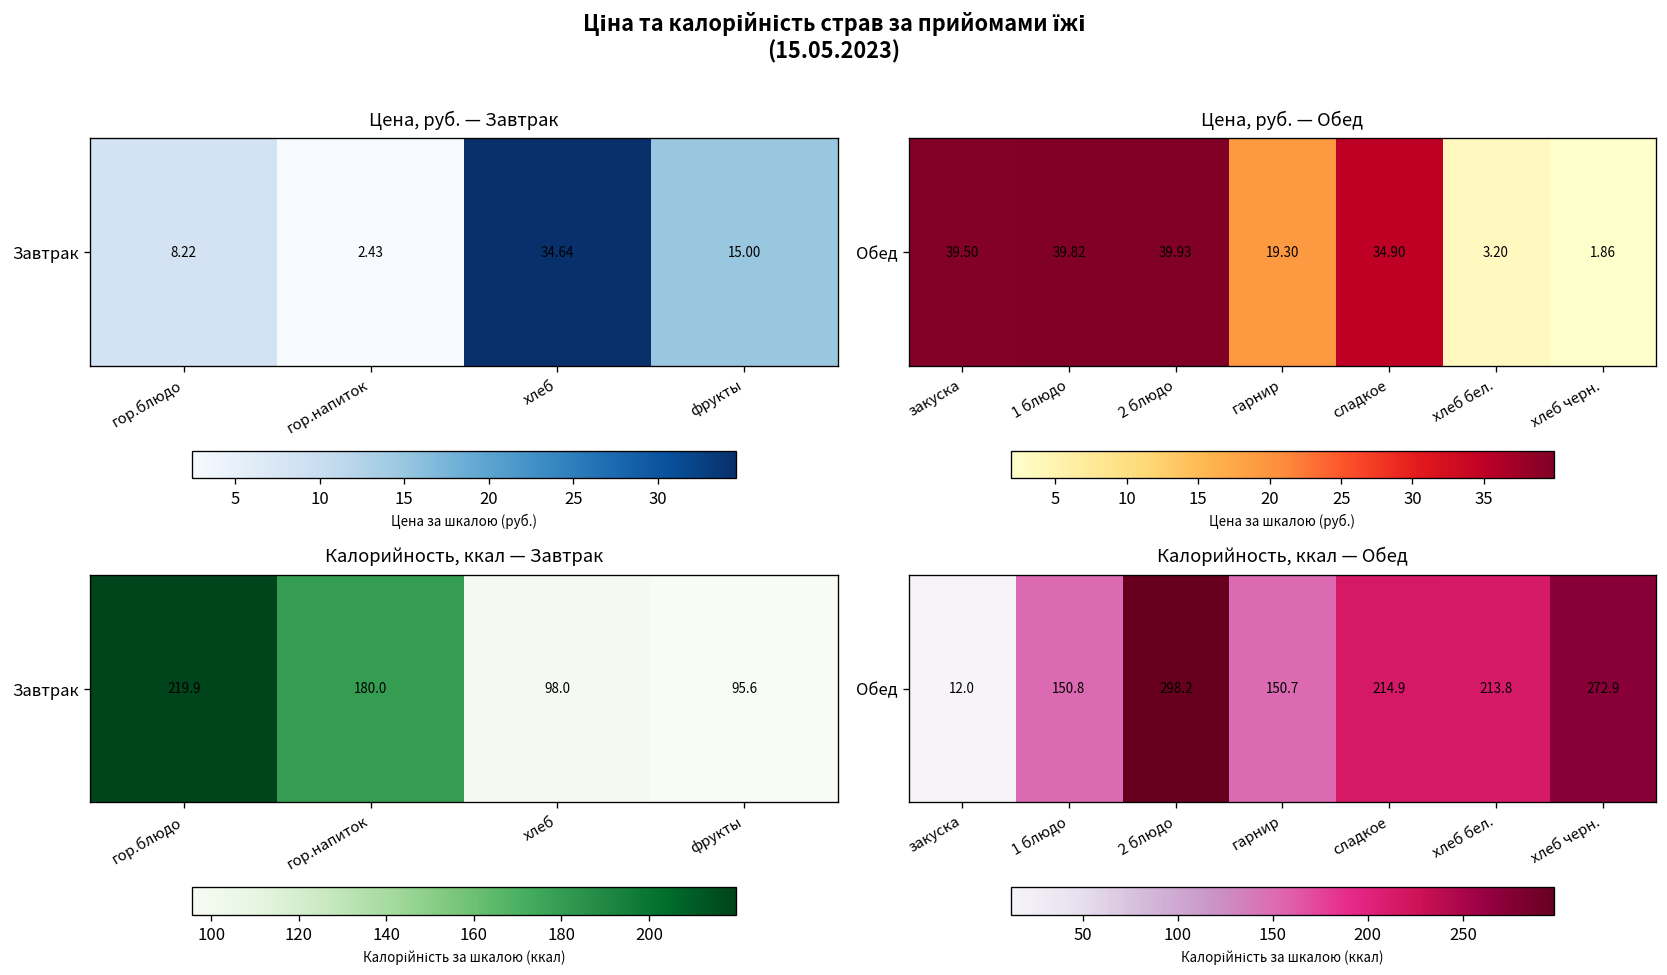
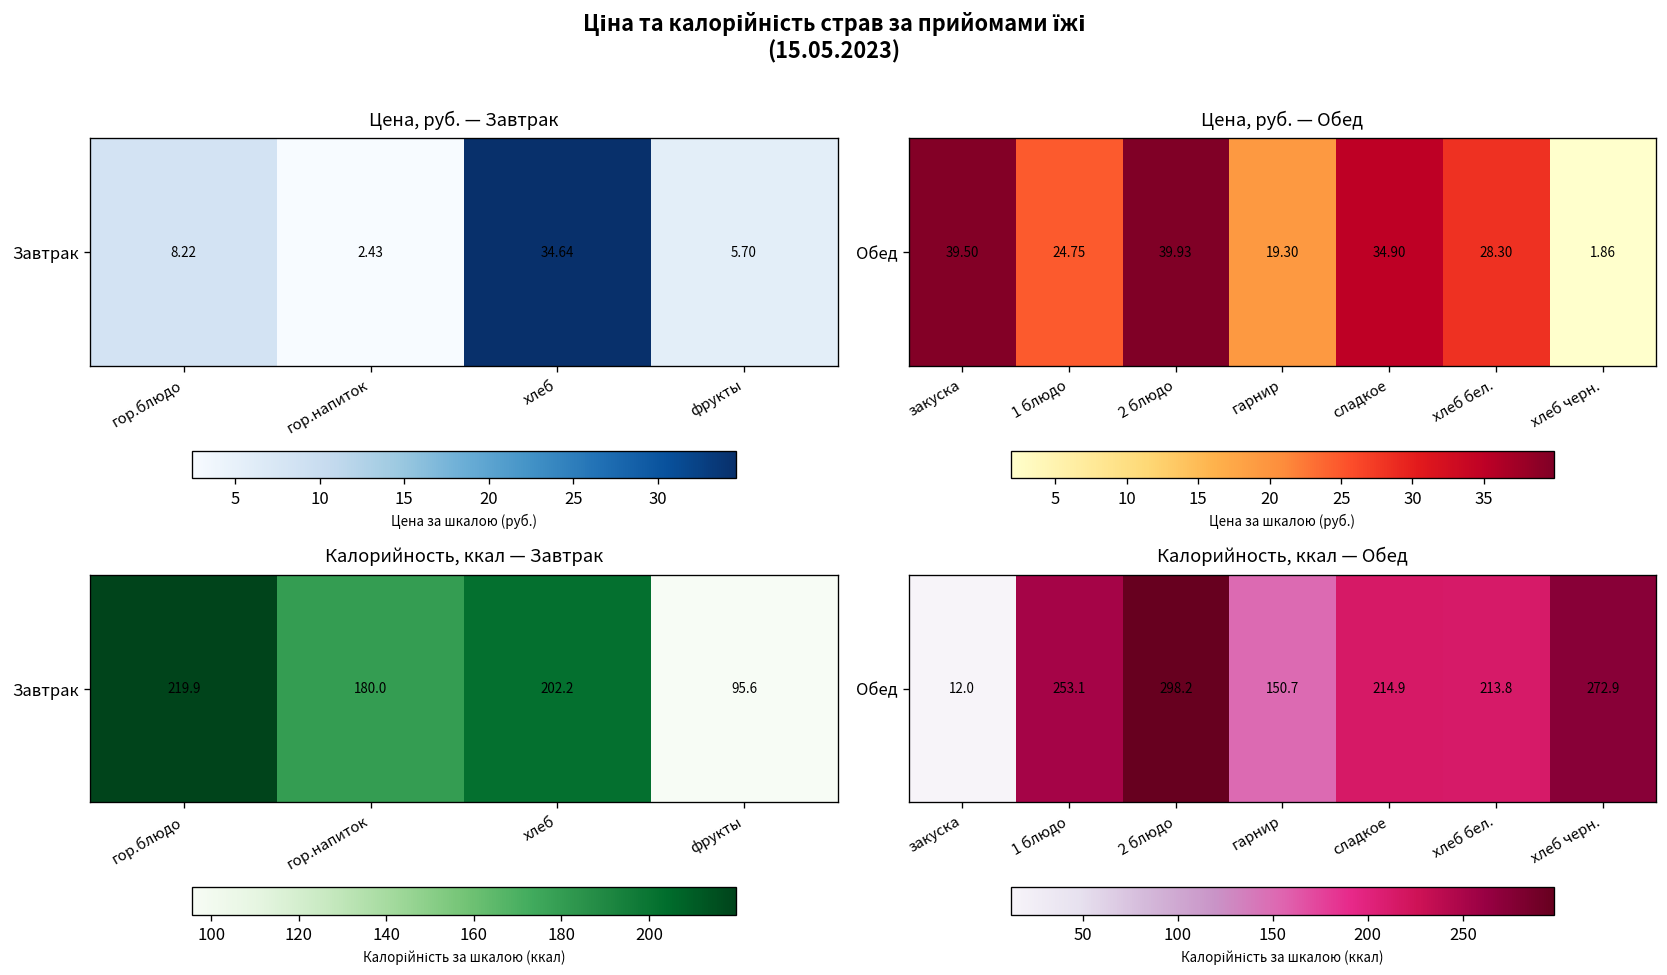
  {
    "Цена, руб. — Завтрак": {
      "Завтрак": {
        "гор.блюдо": 8.22,
        "гор.напиток": 2.43,
        "хлеб": 34.64,
-       "фрукты": 15.00
+       "фрукты": 5.70
      }
    },
    "Цена, руб. — Обед": {
      "Обед": {
        "закуска": 39.50,
-       "1 блюдо": 39.82,
+       "1 блюдо": 24.75,
        "2 блюдо": 39.93,
        "гарнир": 19.30,
        "сладкое": 34.90,
-       "хлеб бел.": 3.20,
+       "хлеб бел.": 28.30,
        "хлеб черн.": 1.86
      }
    },
    "Калорийность, ккал — Завтрак": {
      "Завтрак": {
        "гор.блюдо": 219.9,
        "гор.напиток": 180.0,
-       "хлеб": 98.0,
+       "хлеб": 202.2,
        "фрукты": 95.6
      }
    },
    "Калорийность, ккал — Обед": {
      "Обед": {
        "закуска": 12.0,
-       "1 блюдо": 150.8,
+       "1 блюдо": 253.1,
        "2 блюдо": 298.2,
        "гарнир": 150.7,
        "сладкое": 214.9,
        "хлеб бел.": 213.8,
        "хлеб черн.": 272.9
      }
    }
  }
